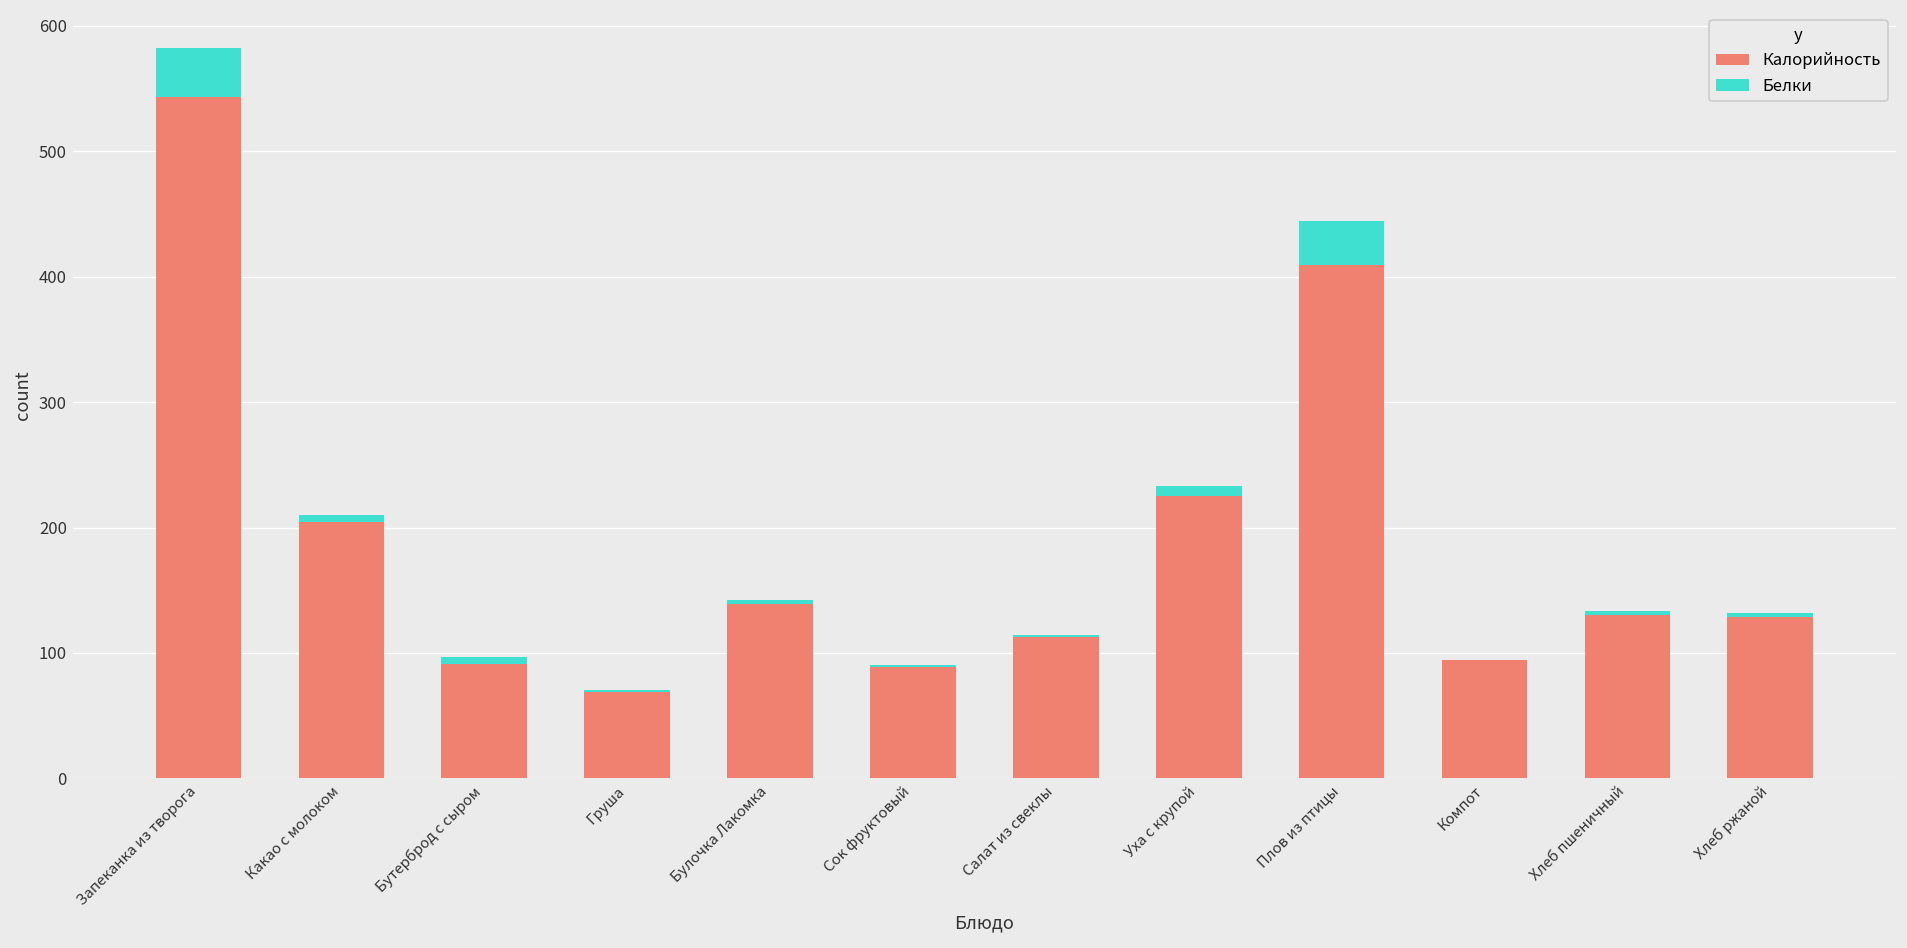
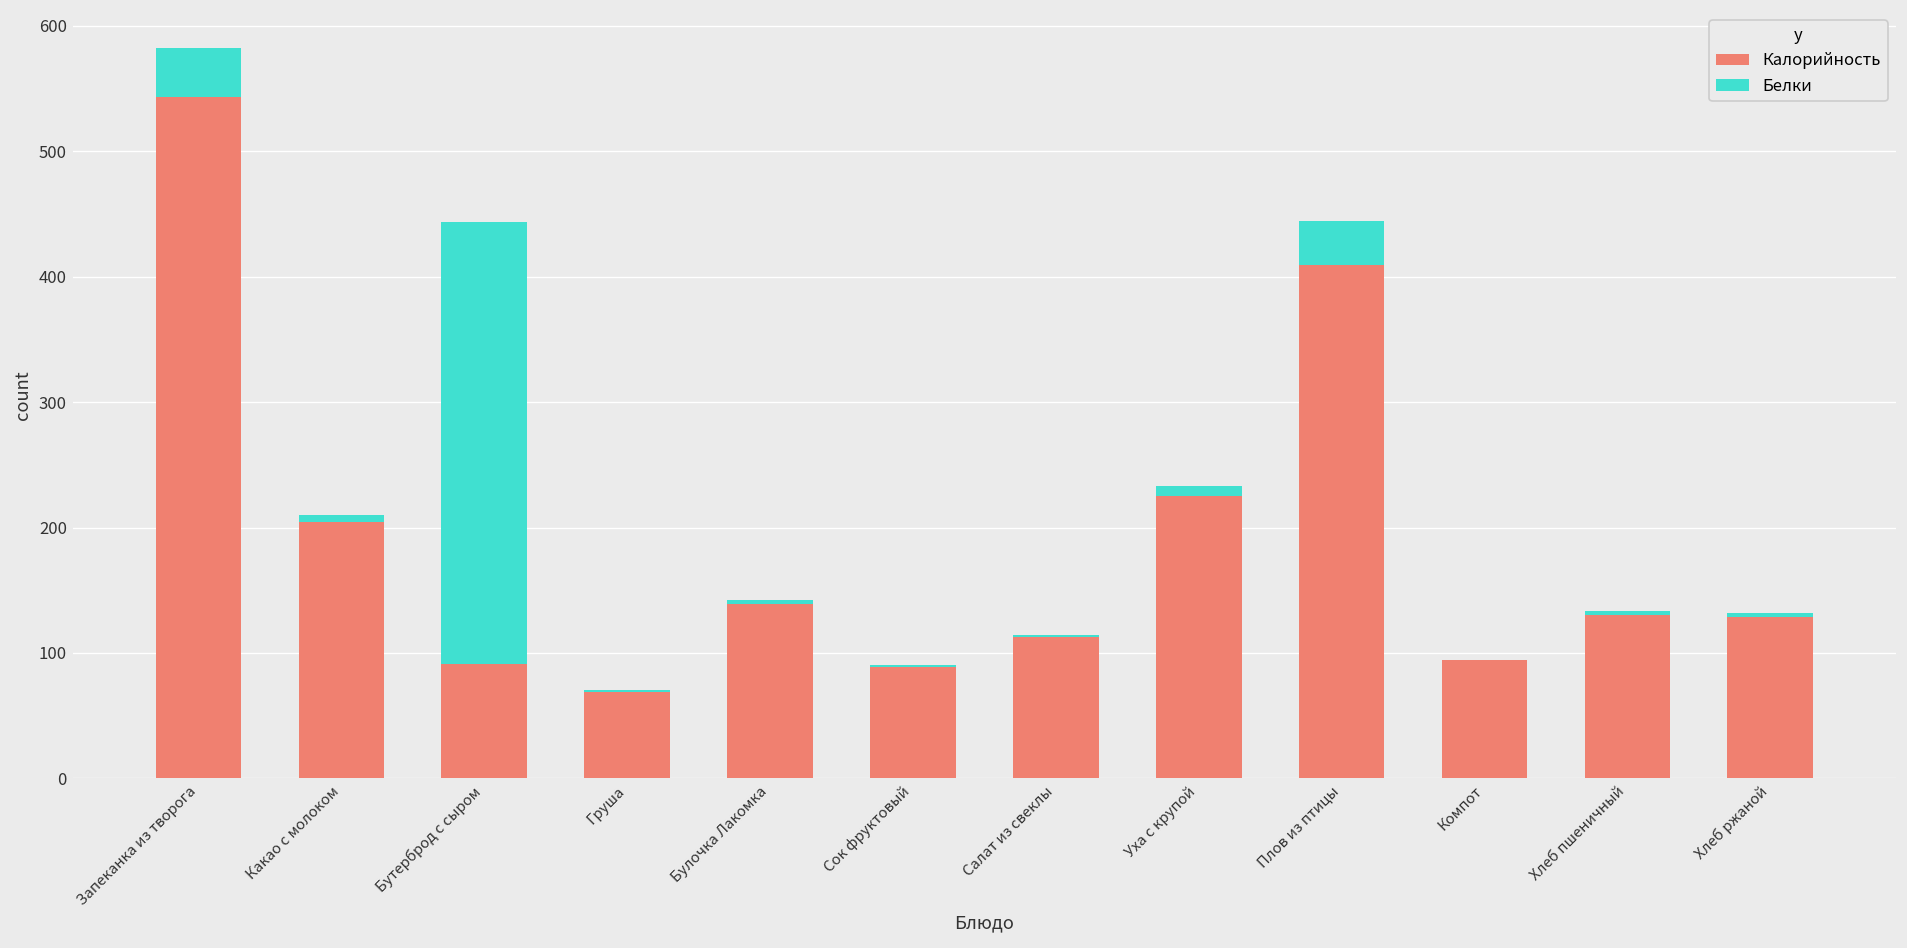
  {
    "Калорийность": {
      "Запеканка из творога": 543,
      "Какао с молоком": 204,
      "Бутерброд с сыром": 91,
      "Груша": 69,
      "Булочка Лакомка": 139,
      "Сок фруктовый": 89,
      "Салат из свеклы": 113,
      "Уха с крупой": 225,
      "Плов из птицы": 409,
      "Компот": 94,
      "Хлеб пшеничный": 130,
      "Хлеб ржаной": 129
    },
    "Белки": {
      "Запеканка из творога": 39,
      "Какао с молоком": 6,
-     "Бутерброд с сыром": 6,
+     "Бутерброд с сыром": 353,
      "Булочка Лакомка": 3,
      "Уха с крупой": 8,
      "Плов из птицы": 35,
      "Хлеб пшеничный": 4,
      "Хлеб ржаной": 3
    }
  }
